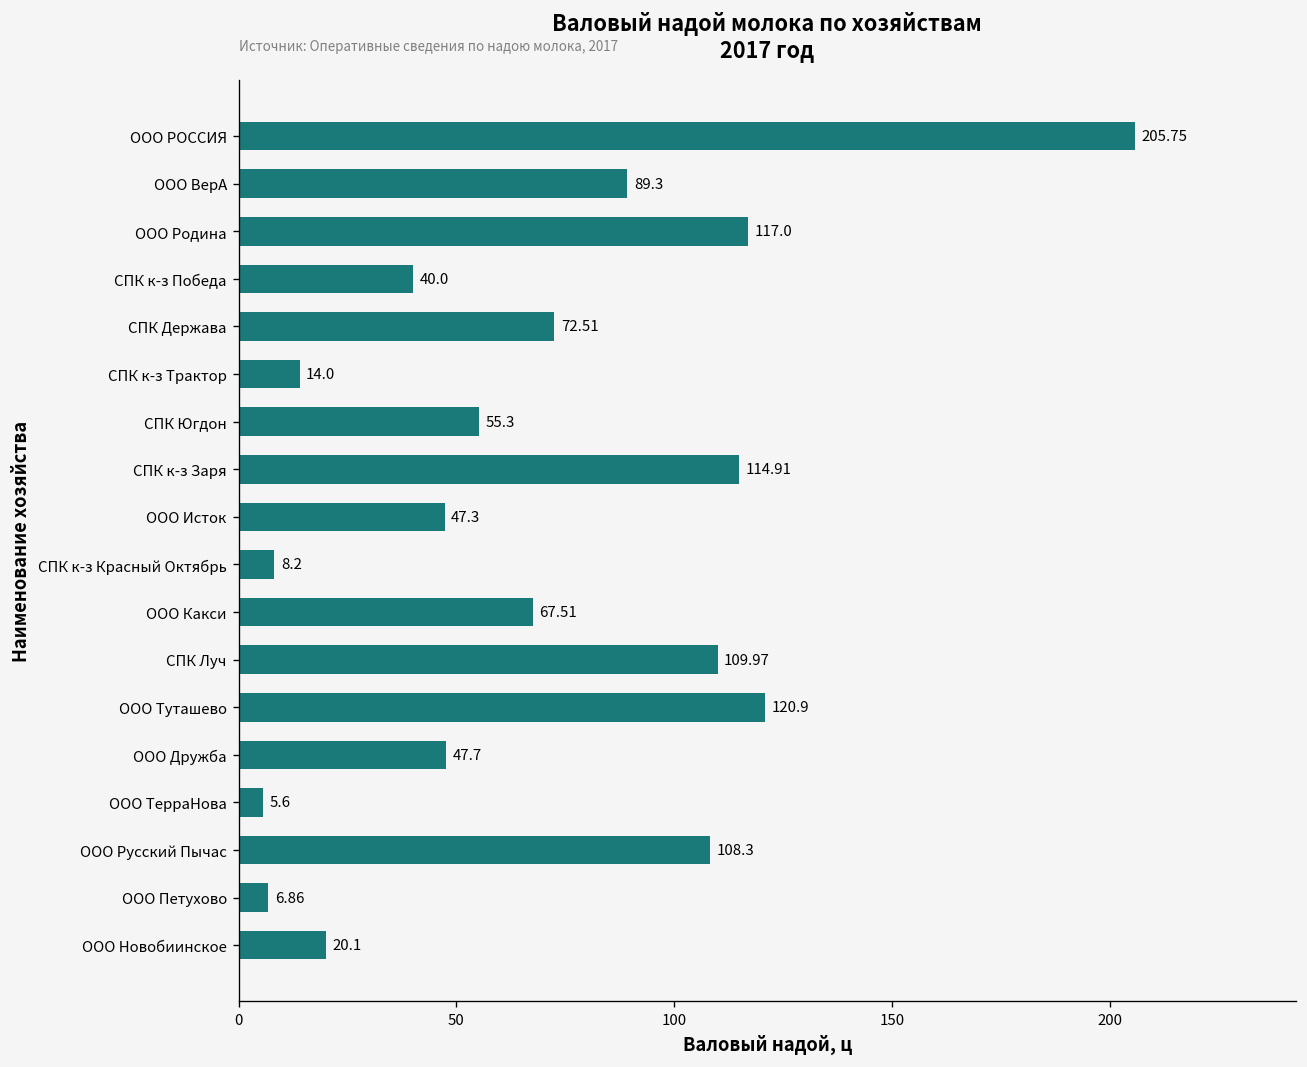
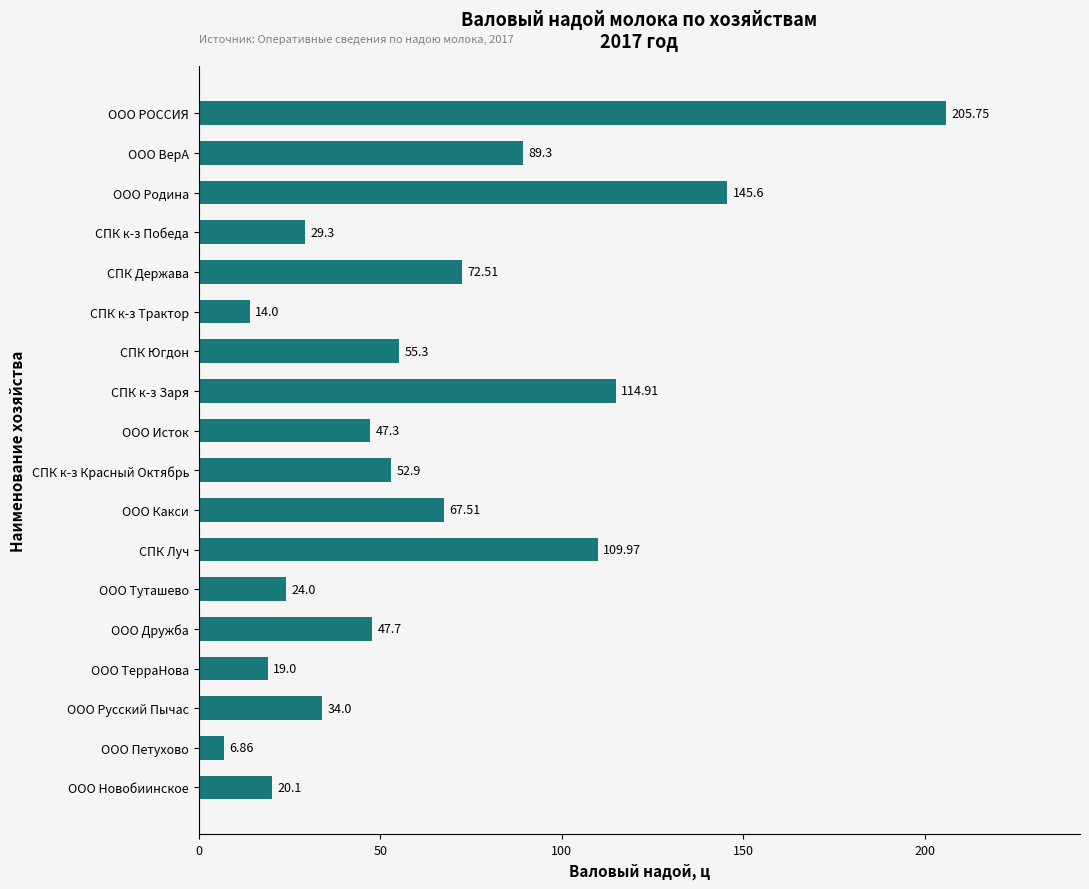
  {
    "ООО РОССИЯ": 205.75,
    "ООО ВерА": 89.3,
-   "ООО Родина": 117.0,
-   "СПК к-з Победа": 40.0,
+   "ООО Родина": 145.6,
+   "СПК к-з Победа": 29.3,
    "СПК Держава": 72.51,
    "СПК к-з Трактор": 14.0,
    "СПК Югдон": 55.3,
    "СПК к-з Заря": 114.91,
    "ООО Исток": 47.3,
-   "СПК к-з Красный Октябрь": 8.2,
+   "СПК к-з Красный Октябрь": 52.9,
    "ООО Какси": 67.51,
    "СПК Луч": 109.97,
-   "ООО Туташево": 120.9,
+   "ООО Туташево": 24.0,
    "ООО Дружба": 47.7,
-   "ООО ТерраНова": 5.6,
-   "ООО Русский Пычас": 108.3,
+   "ООО ТерраНова": 19.0,
+   "ООО Русский Пычас": 34.0,
    "ООО Петухово": 6.86,
    "ООО Новобиинское": 20.1
  }
